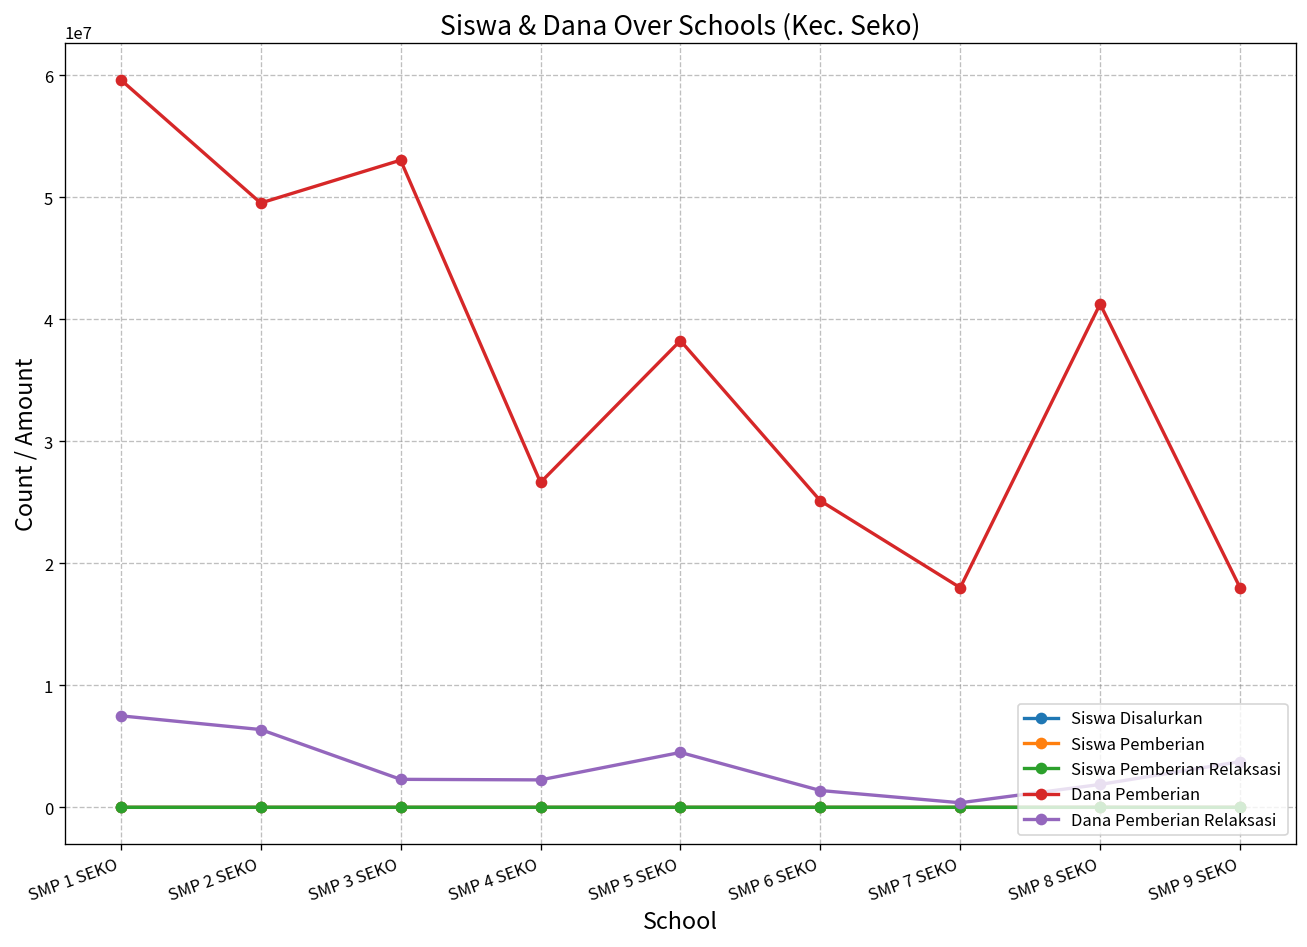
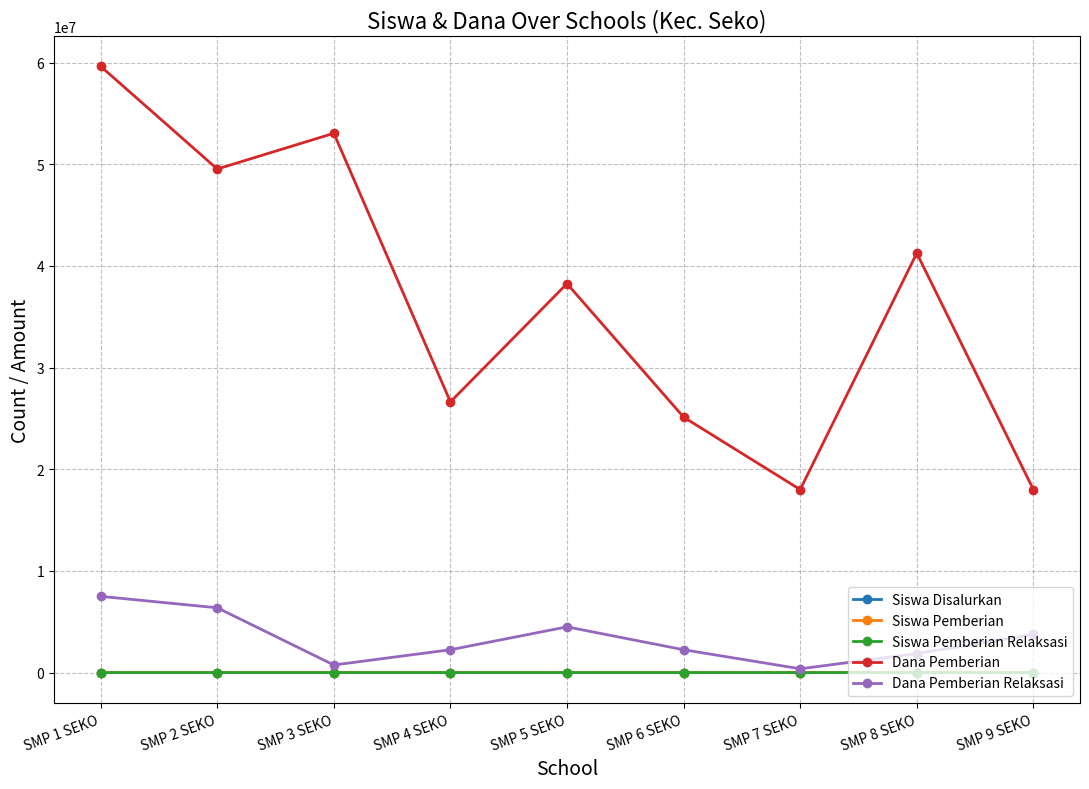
  {
    "Siswa Pemberian Relaksasi": {
      "SMP 1 SEKO": 0,
      "SMP 2 SEKO": 0,
      "SMP 3 SEKO": 0,
      "SMP 4 SEKO": 0,
      "SMP 5 SEKO": 0,
      "SMP 6 SEKO": 0,
      "SMP 7 SEKO": 0
    },
    "Dana Pemberian": {
      "SMP 1 SEKO": 59600000,
      "SMP 2 SEKO": 49500000,
      "SMP 3 SEKO": 53000000,
      "SMP 4 SEKO": 26600000,
      "SMP 5 SEKO": 38300000,
      "SMP 6 SEKO": 25100000,
      "SMP 7 SEKO": 18000000,
      "SMP 8 SEKO": 41300000,
      "SMP 9 SEKO": 18000000
    },
    "Dana Pemberian Relaksasi": {
      "SMP 1 SEKO": 7500000,
      "SMP 2 SEKO": 6400000,
-     "SMP 3 SEKO": 2300000,
+     "SMP 3 SEKO": 800000,
      "SMP 4 SEKO": 2300000,
      "SMP 5 SEKO": 4500000,
-     "SMP 6 SEKO": 1400000,
+     "SMP 6 SEKO": 2300000,
      "SMP 7 SEKO": 400000
    }
  }
